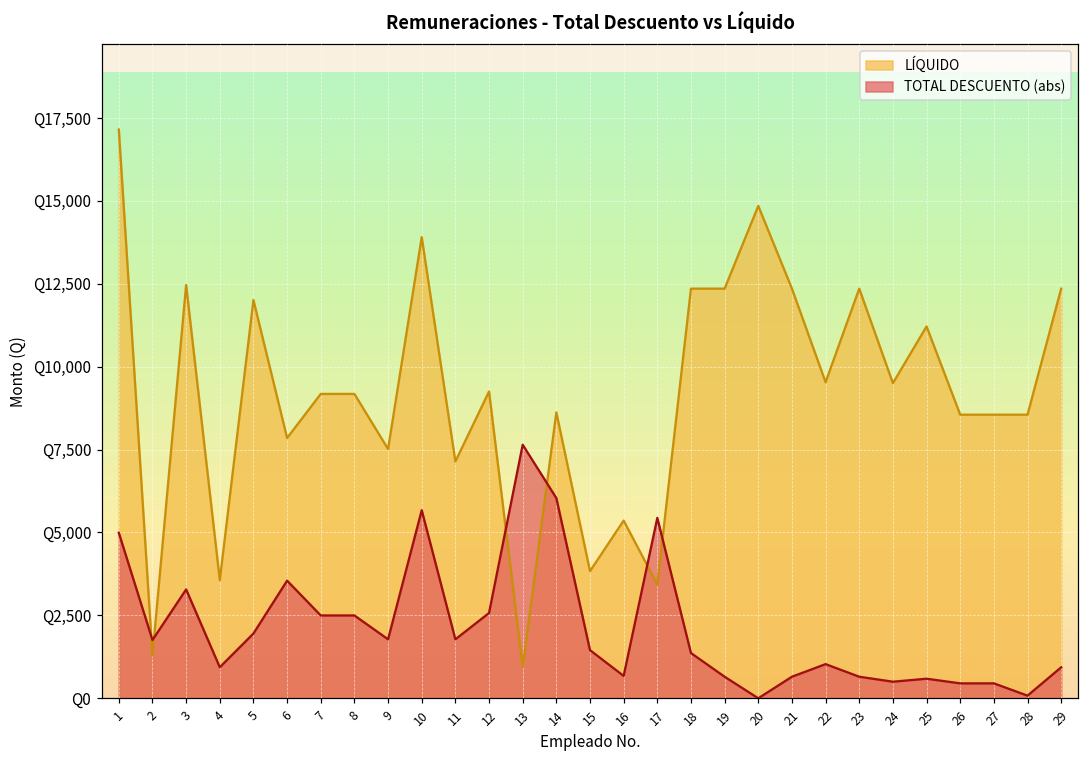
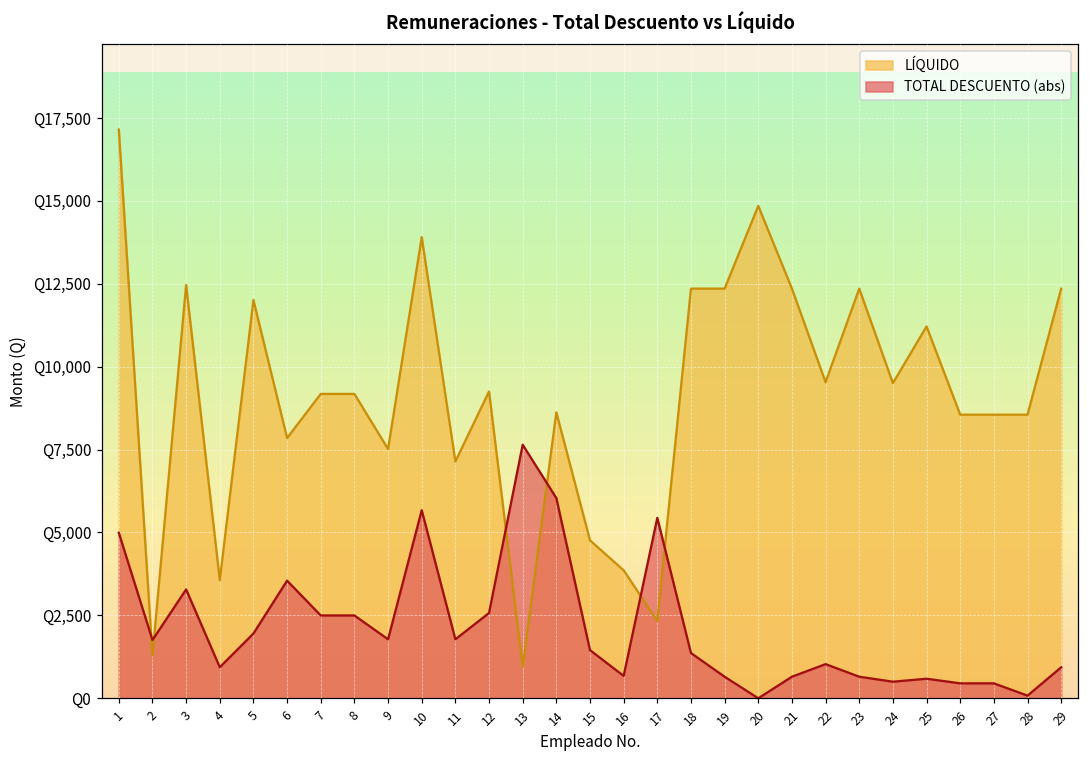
  {
    "LÍQUIDO": {
      "1": "Q17,100",
      "2": "Q1,300",
      "3": "Q12,500",
      "4": "Q3,600",
      "5": "Q12,000",
      "6": "Q7,800",
      "7": "Q9,200",
      "8": "Q9,200",
      "9": "Q7,500",
      "10": "Q13,900",
      "11": "Q7,100",
      "12": "Q9,200",
      "13": "Q900",
      "14": "Q8,600",
-     "15": "Q3,800",
-     "16": "Q5,400",
-     "17": "Q3,400",
+     "15": "Q4,800",
+     "16": "Q3,900",
+     "17": "Q2,300",
      "18": "Q12,400",
      "19": "Q12,400",
      "20": "Q14,800",
      "21": "Q12,400",
      "22": "Q9,500",
      "23": "Q12,400",
      "24": "Q9,500",
      "25": "Q11,200",
      "26": "Q8,600",
      "27": "Q8,600",
      "28": "Q8,600",
      "29": "Q12,400"
    },
    "TOTAL DESCUENTO (abs)": {
      "1": "Q5,000",
      "2": "Q1,800",
      "3": "Q3,300",
      "4": "Q900",
      "5": "Q2,000",
      "6": "Q3,500",
      "7": "Q2,500",
      "8": "Q2,500",
      "9": "Q1,800",
      "10": "Q5,700",
      "11": "Q1,800",
      "12": "Q2,600",
      "13": "Q7,600",
      "14": "Q6,000",
      "15": "Q1,500",
      "16": "Q700",
      "17": "Q5,400",
      "18": "Q1,400",
      "19": "Q700",
      "20": "Q0",
      "21": "Q700",
      "22": "Q1,000",
      "23": "Q700",
      "24": "Q500",
      "25": "Q600",
      "26": "Q500",
      "27": "Q500",
      "28": "Q100",
      "29": "Q900"
    }
  }
